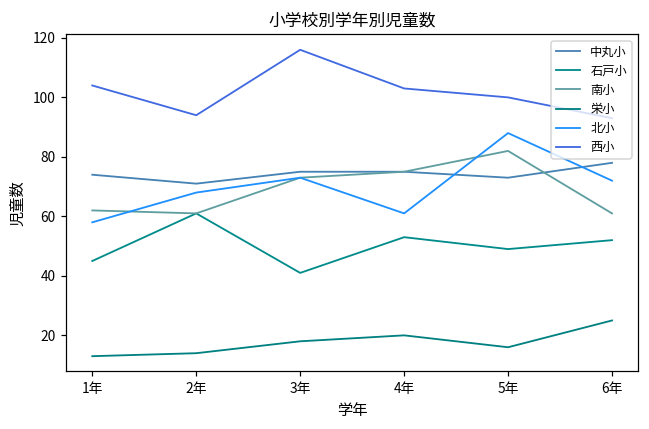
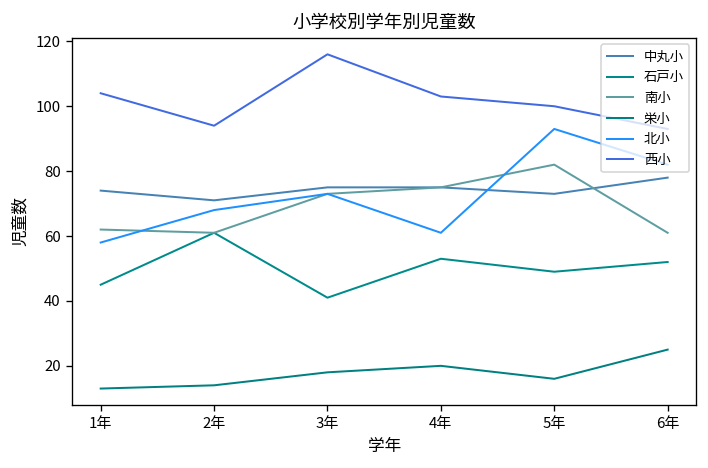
  {
    "北小": {
      "1年": 58,
      "2年": 68,
      "4年": 61,
-     "5年": 88,
-     "6年": 72
+     "5年": 93,
+     "6年": 82
    }
  }
